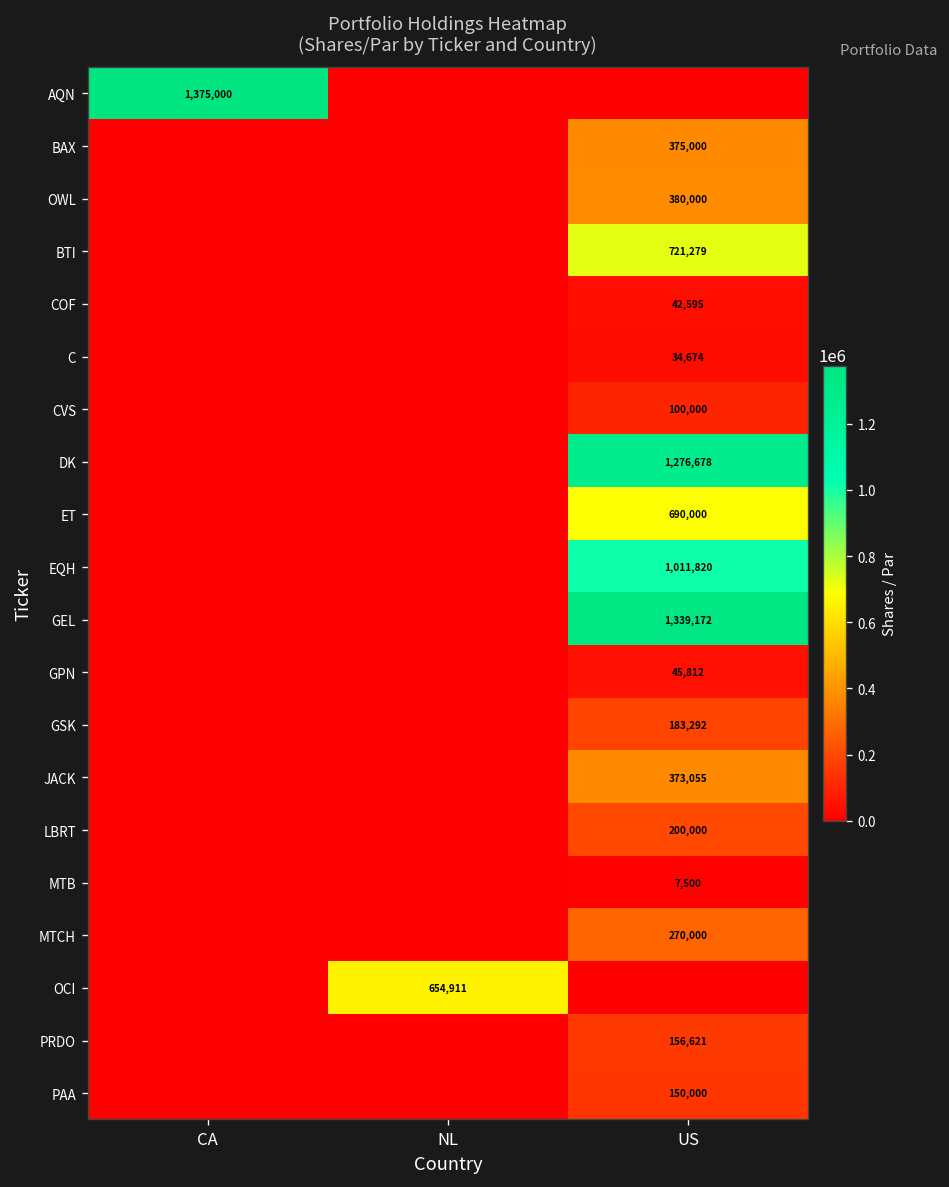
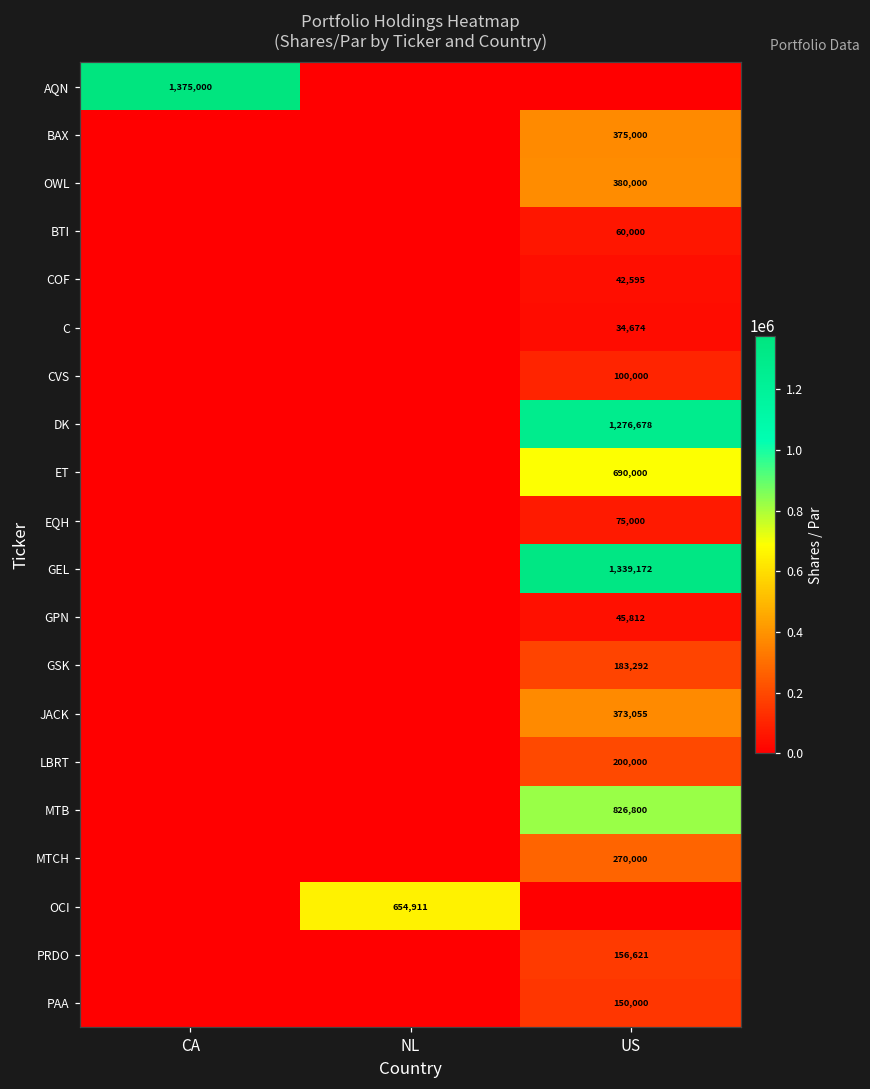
  {
    "AQN": {
      "CA": "1,375,000"
    },
    "BAX": {
      "US": "375,000"
    },
    "OWL": {
      "US": "380,000"
    },
    "BTI": {
-     "US": "721,279"
+     "US": "60,000"
    },
    "COF": {
      "US": "42,595"
    },
    "C": {
      "US": "34,674"
    },
    "CVS": {
      "US": "100,000"
    },
    "DK": {
      "US": "1,276,678"
    },
    "ET": {
      "US": "690,000"
    },
    "EQH": {
-     "US": "1,011,820"
+     "US": "75,000"
    },
    "GEL": {
      "US": "1,339,172"
    },
    "GPN": {
      "US": "45,812"
    },
    "GSK": {
      "US": "183,292"
    },
    "JACK": {
      "US": "373,055"
    },
    "LBRT": {
      "US": "200,000"
    },
    "MTB": {
-     "US": "7,500"
+     "US": "826,800"
    },
    "MTCH": {
      "US": "270,000"
    },
    "OCI": {
      "NL": "654,911"
    },
    "PRDO": {
      "US": "156,621"
    },
    "PAA": {
      "US": "150,000"
    }
  }
